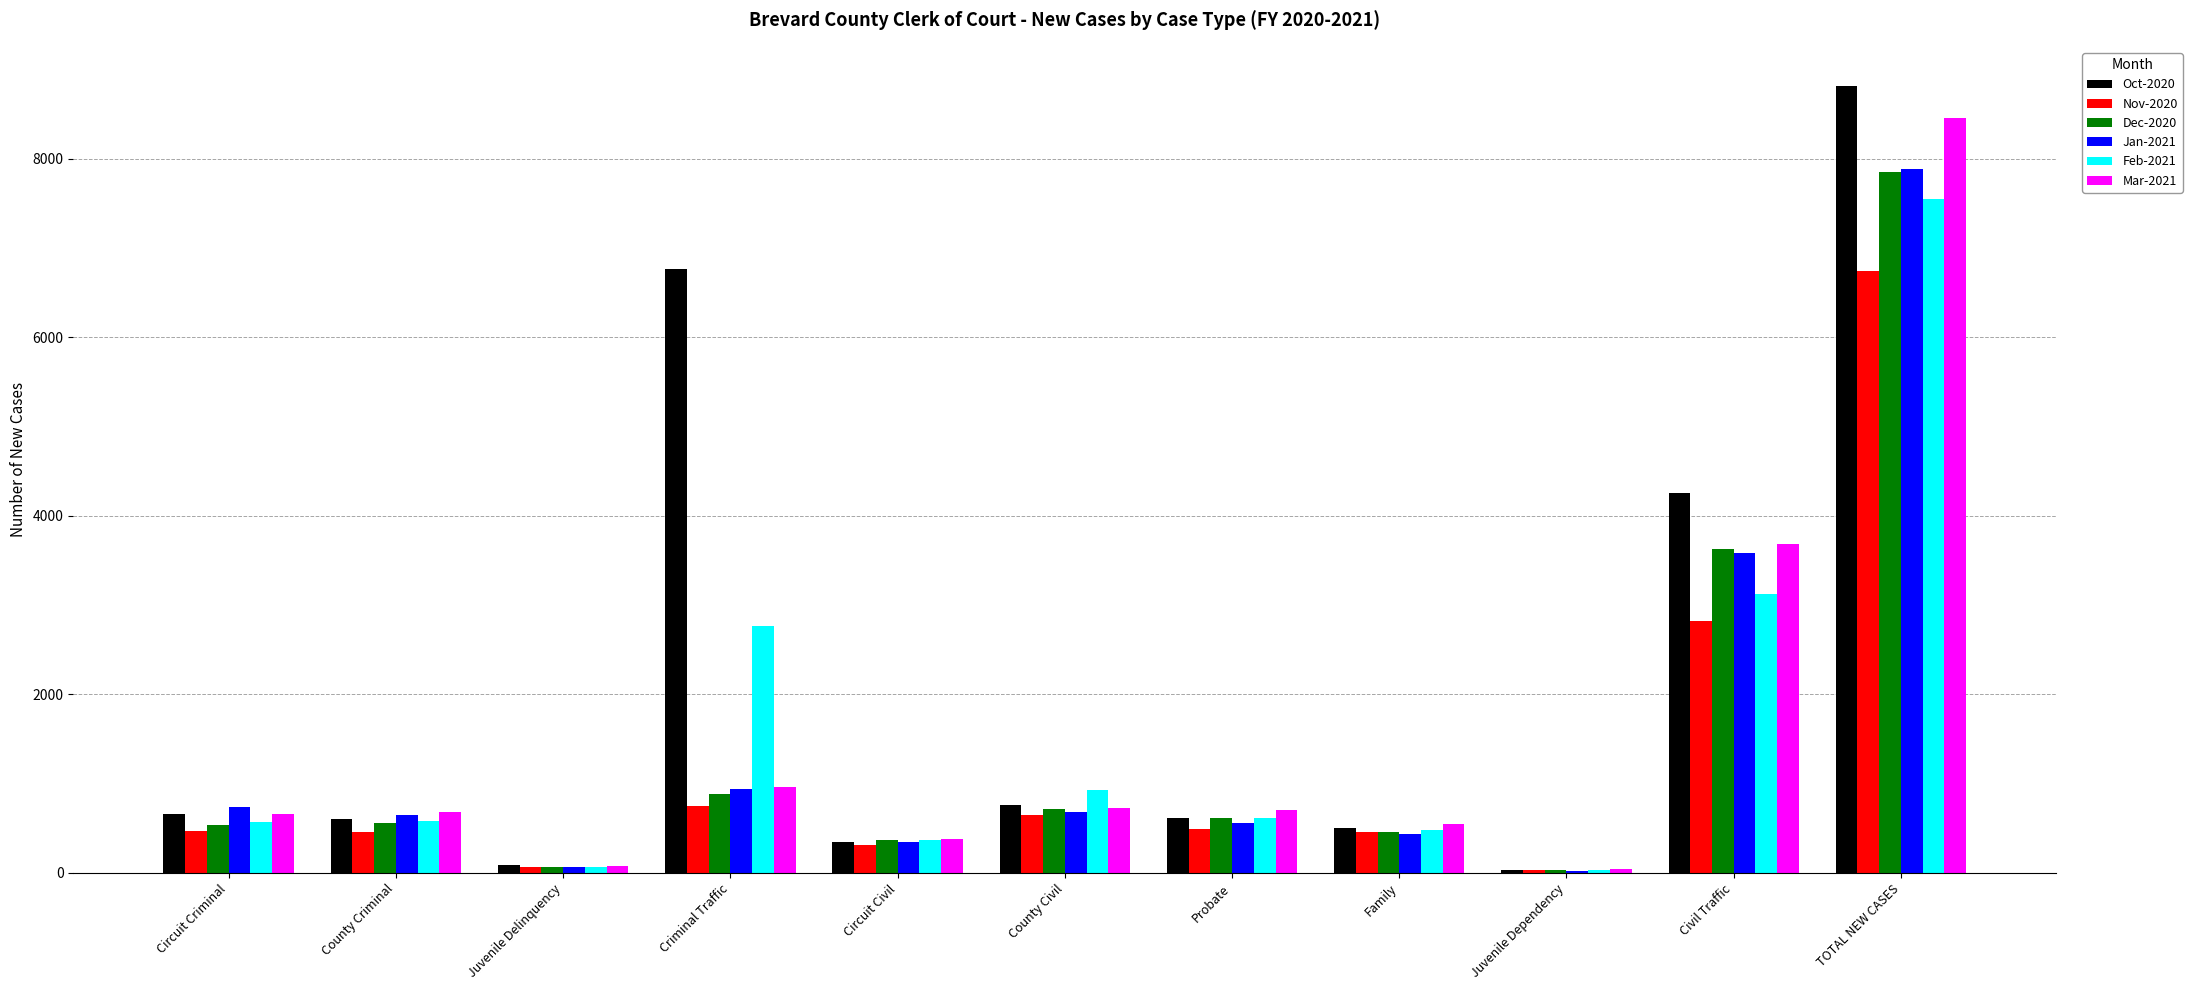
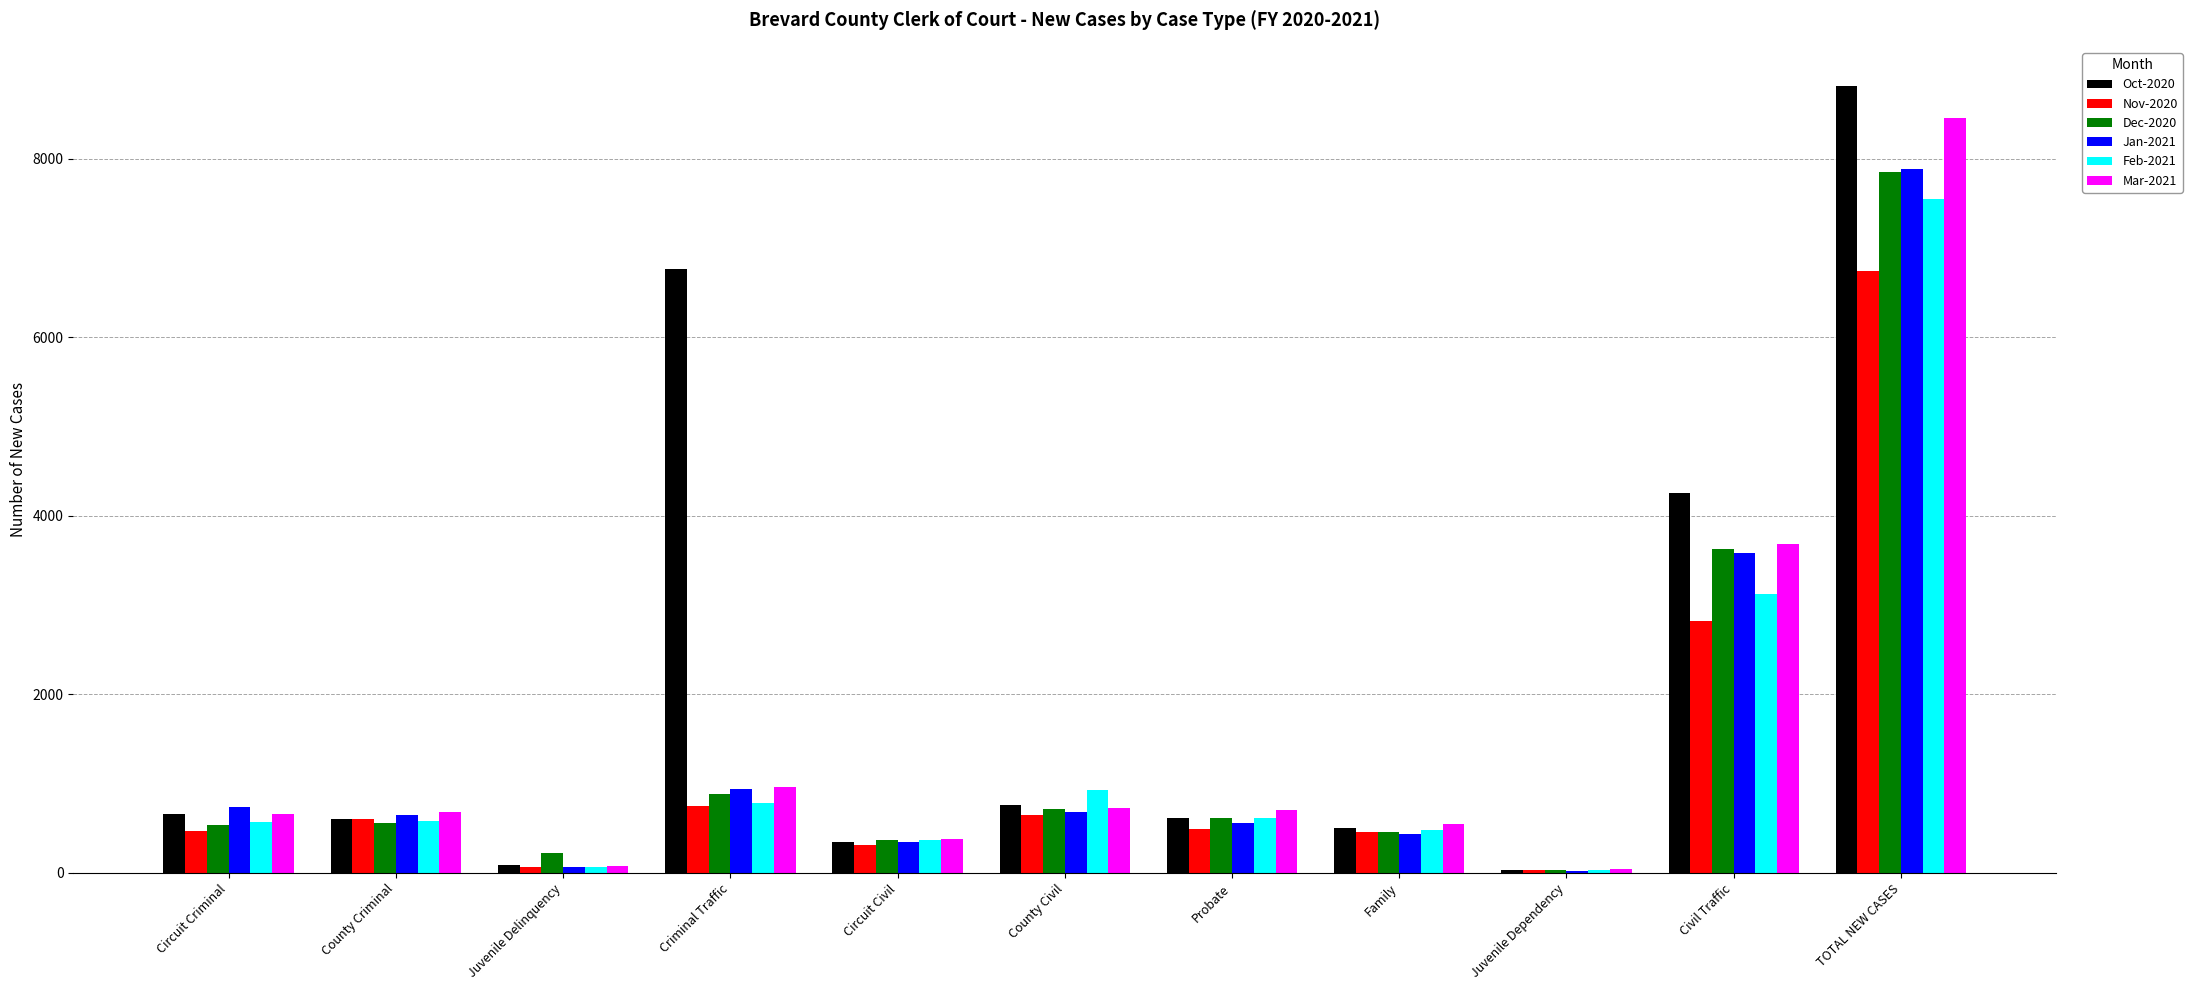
  {
    "Oct-2020": {
      "Circuit Criminal": 700,
      "County Criminal": 600,
      "Juvenile Delinquency": 100,
      "Criminal Traffic": 6800,
      "Circuit Civil": 300,
      "County Civil": 800,
      "Probate": 600,
      "Family": 500,
      "Juvenile Dependency": 0,
      "Civil Traffic": 4300,
      "TOTAL NEW CASES": 8800
    },
    "Nov-2020": {
      "Circuit Criminal": 500,
-     "County Criminal": 500,
+     "County Criminal": 600,
      "Juvenile Delinquency": 100,
      "Criminal Traffic": 700,
      "Circuit Civil": 300,
      "County Civil": 600,
      "Probate": 500,
      "Family": 500,
      "Juvenile Dependency": 0,
      "Civil Traffic": 2800,
      "TOTAL NEW CASES": 6700
    },
    "Dec-2020": {
      "Circuit Criminal": 500,
      "County Criminal": 600,
-     "Juvenile Delinquency": 100,
+     "Juvenile Delinquency": 200,
      "Criminal Traffic": 900,
      "Circuit Civil": 400,
      "County Civil": 700,
      "Probate": 600,
      "Family": 500,
      "Civil Traffic": 3600,
      "TOTAL NEW CASES": 7900
    },
    "Jan-2021": {
      "Circuit Criminal": 700,
      "County Criminal": 700,
      "Juvenile Delinquency": 100,
      "Criminal Traffic": 900,
      "Circuit Civil": 300,
      "County Civil": 700,
      "Probate": 600,
      "Family": 400,
      "Civil Traffic": 3600,
      "TOTAL NEW CASES": 7900
    },
    "Feb-2021": {
      "Circuit Criminal": 600,
      "County Criminal": 600,
      "Juvenile Delinquency": 100,
-     "Criminal Traffic": 2800,
+     "Criminal Traffic": 800,
      "Circuit Civil": 400,
      "County Civil": 900,
      "Probate": 600,
      "Family": 500,
      "Juvenile Dependency": 0,
      "Civil Traffic": 3100,
      "TOTAL NEW CASES": 7500
    },
    "Mar-2021": {
      "Circuit Criminal": 700,
      "County Criminal": 700,
      "Juvenile Delinquency": 100,
      "Criminal Traffic": 1000,
      "Circuit Civil": 400,
      "County Civil": 700,
      "Probate": 700,
      "Family": 600,
      "Juvenile Dependency": 0,
      "Civil Traffic": 3700,
      "TOTAL NEW CASES": 8500
    }
  }
